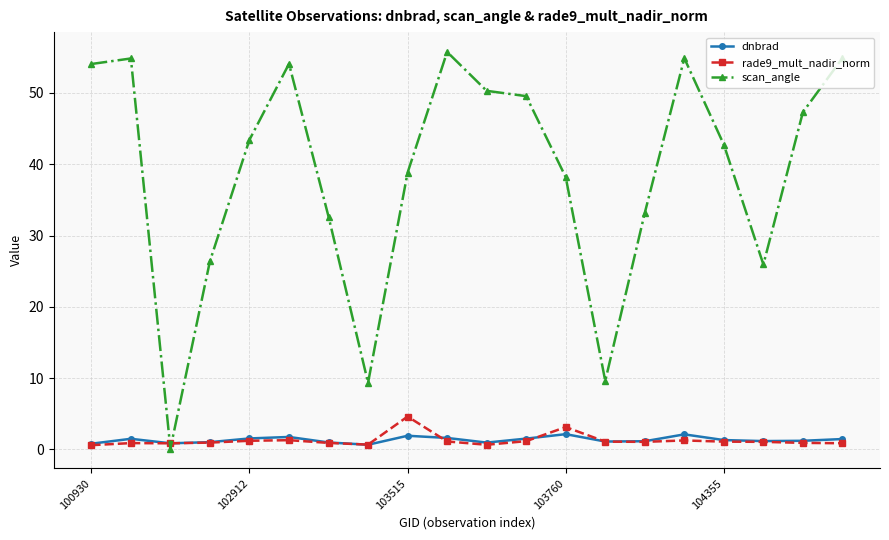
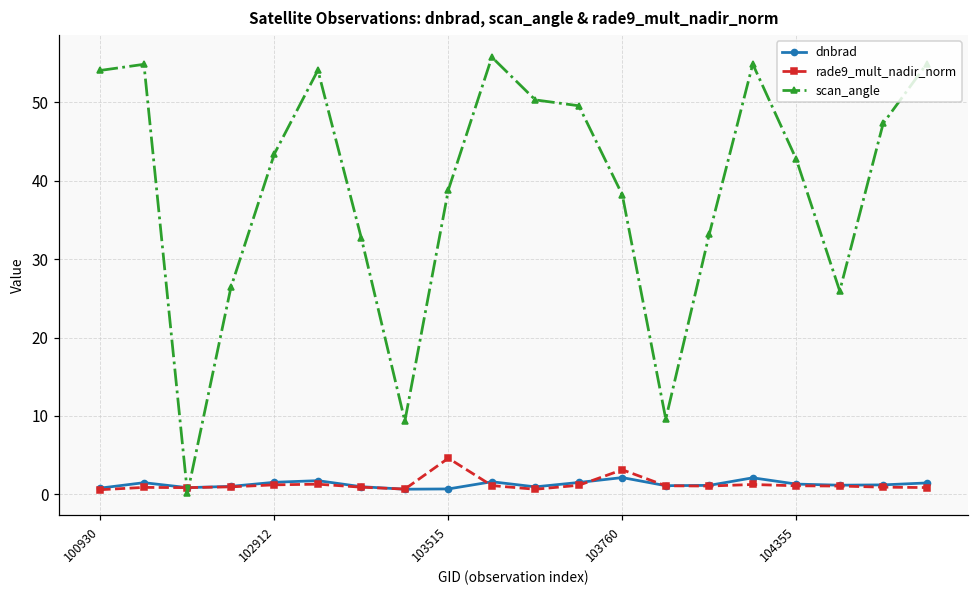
  {
    "dnbrad": {
-     "103515": 2,
+     "103515": 1,
      "103760": 2
    },
    "rade9_mult_nadir_norm": {
      "103515": 5,
      "103760": 3
    },
    "scan_angle": {
      "100930": 54,
      "102912": 43,
      "103515": 39,
      "103760": 38,
      "104355": 43
    }
  }
